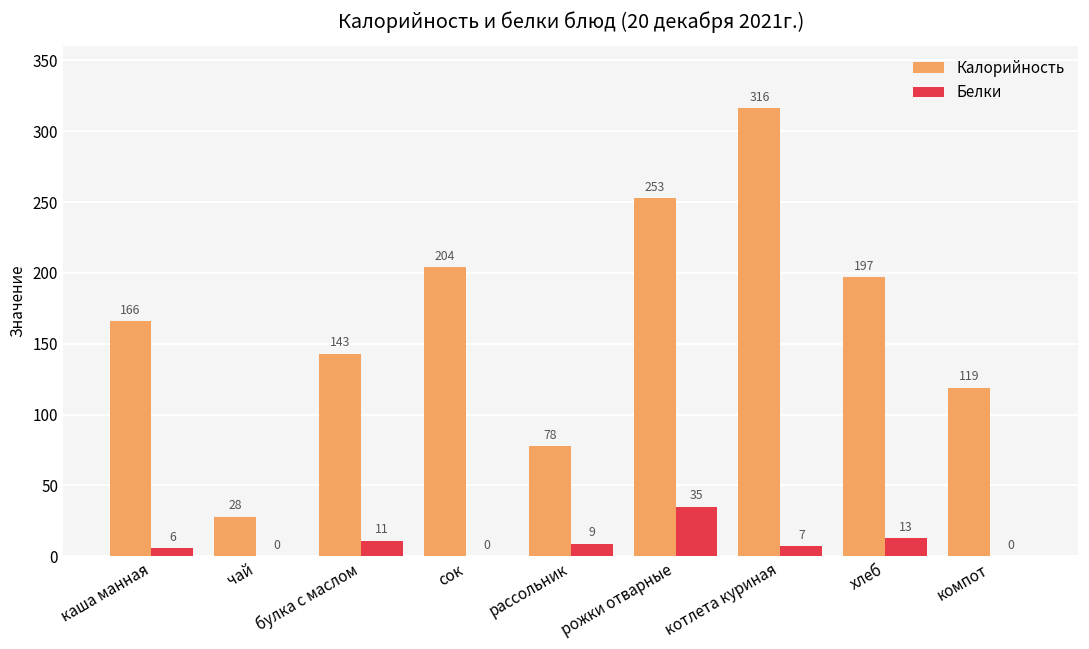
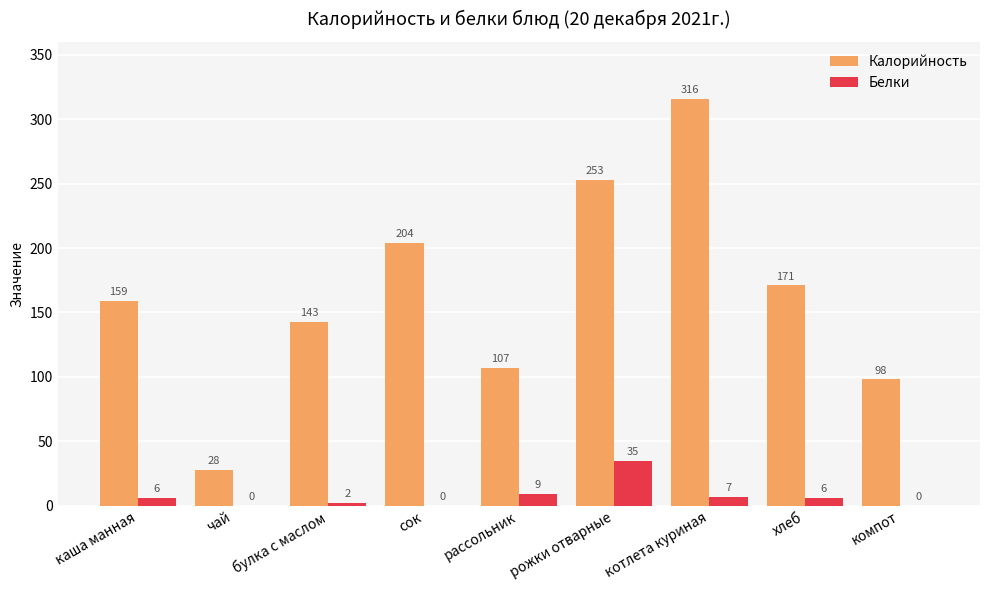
  {
    "Калорийность": {
-     "каша манная": 166,
+     "каша манная": 159,
      "чай": 28,
      "булка с маслом": 143,
      "сок": 204,
-     "рассольник": 78,
+     "рассольник": 107,
      "рожки отварные": 253,
      "котлета куриная": 316,
-     "хлеб": 197,
-     "компот": 119
+     "хлеб": 171,
+     "компот": 98
    },
    "Белки": {
      "каша манная": 6,
      "чай": 0,
-     "булка с маслом": 11,
+     "булка с маслом": 2,
      "сок": 0,
      "рассольник": 9,
      "рожки отварные": 35,
      "котлета куриная": 7,
-     "хлеб": 13,
+     "хлеб": 6,
      "компот": 0
    }
  }
